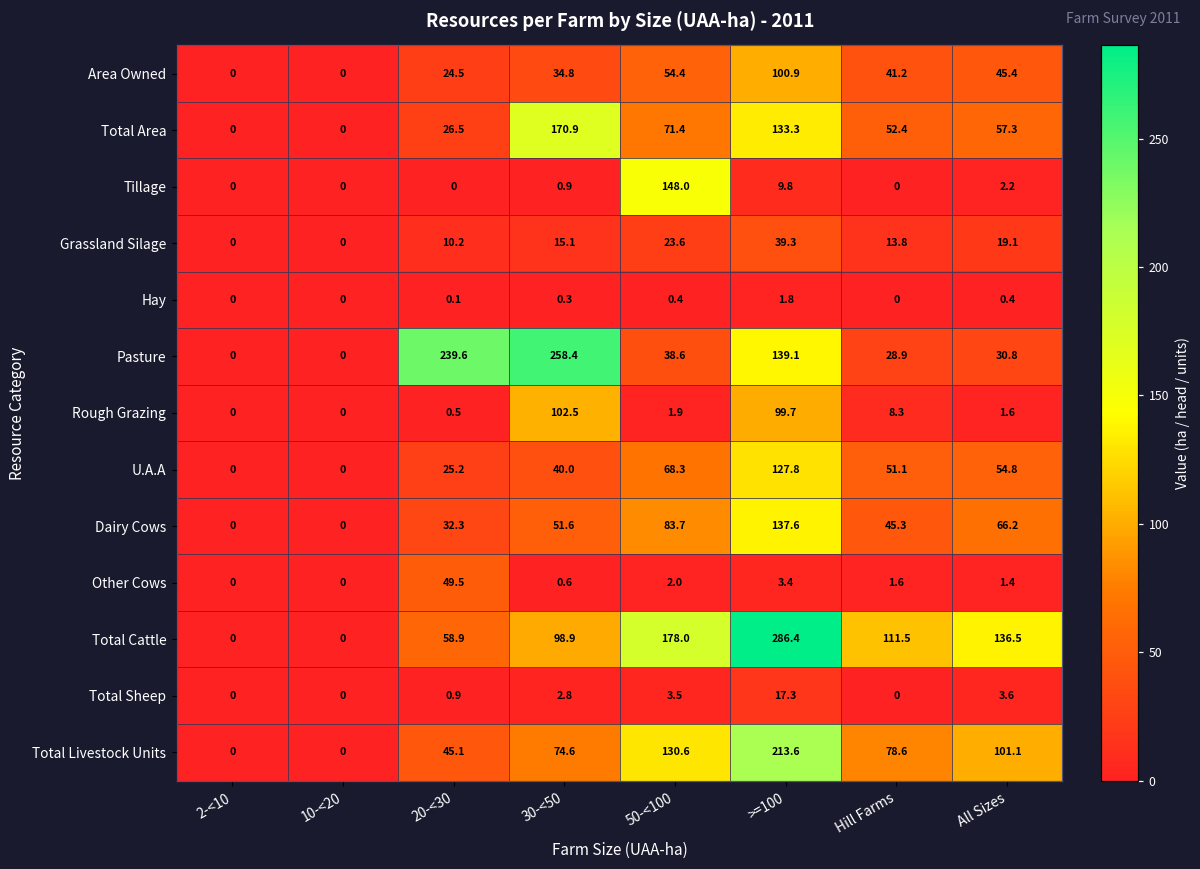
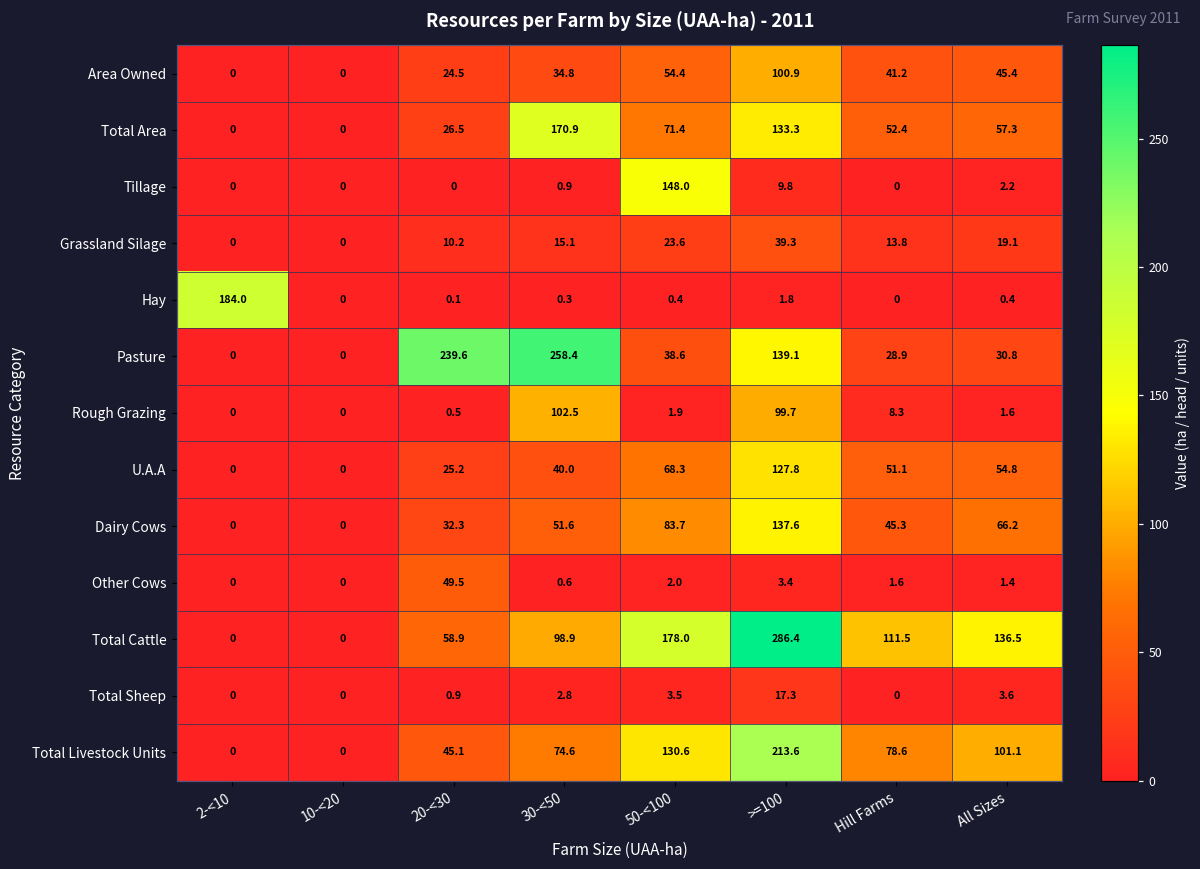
  {
    "Area Owned": {
      "2-<10": 0,
      "10-<20": 0,
      "20-<30": 24.5,
      "30-<50": 34.8,
      "50-<100": 54.4,
      ">=100": 100.9,
      "Hill Farms": 41.2,
      "All Sizes": 45.4
    },
    "Total Area": {
      "2-<10": 0,
      "10-<20": 0,
      "20-<30": 26.5,
      "30-<50": 170.9,
      "50-<100": 71.4,
      ">=100": 133.3,
      "Hill Farms": 52.4,
      "All Sizes": 57.3
    },
    "Tillage": {
      "2-<10": 0,
      "10-<20": 0,
      "20-<30": 0,
      "30-<50": 0.9,
      "50-<100": 148.0,
      ">=100": 9.8,
      "Hill Farms": 0,
      "All Sizes": 2.2
    },
    "Grassland Silage": {
      "2-<10": 0,
      "10-<20": 0,
      "20-<30": 10.2,
      "30-<50": 15.1,
      "50-<100": 23.6,
      ">=100": 39.3,
      "Hill Farms": 13.8,
      "All Sizes": 19.1
    },
    "Hay": {
-     "2-<10": 0,
+     "2-<10": 184.0,
      "10-<20": 0,
      "20-<30": 0.1,
      "30-<50": 0.3,
      "50-<100": 0.4,
      ">=100": 1.8,
      "Hill Farms": 0,
      "All Sizes": 0.4
    },
    "Pasture": {
      "2-<10": 0,
      "10-<20": 0,
      "20-<30": 239.6,
      "30-<50": 258.4,
      "50-<100": 38.6,
      ">=100": 139.1,
      "Hill Farms": 28.9,
      "All Sizes": 30.8
    },
    "Rough Grazing": {
      "2-<10": 0,
      "10-<20": 0,
      "20-<30": 0.5,
      "30-<50": 102.5,
      "50-<100": 1.9,
      ">=100": 99.7,
      "Hill Farms": 8.3,
      "All Sizes": 1.6
    },
    "U.A.A": {
      "2-<10": 0,
      "10-<20": 0,
      "20-<30": 25.2,
      "30-<50": 40.0,
      "50-<100": 68.3,
      ">=100": 127.8,
      "Hill Farms": 51.1,
      "All Sizes": 54.8
    },
    "Dairy Cows": {
      "2-<10": 0,
      "10-<20": 0,
      "20-<30": 32.3,
      "30-<50": 51.6,
      "50-<100": 83.7,
      ">=100": 137.6,
      "Hill Farms": 45.3,
      "All Sizes": 66.2
    },
    "Other Cows": {
      "2-<10": 0,
      "10-<20": 0,
      "20-<30": 49.5,
      "30-<50": 0.6,
      "50-<100": 2.0,
      ">=100": 3.4,
      "Hill Farms": 1.6,
      "All Sizes": 1.4
    },
    "Total Cattle": {
      "2-<10": 0,
      "10-<20": 0,
      "20-<30": 58.9,
      "30-<50": 98.9,
      "50-<100": 178.0,
      ">=100": 286.4,
      "Hill Farms": 111.5,
      "All Sizes": 136.5
    },
    "Total Sheep": {
      "2-<10": 0,
      "10-<20": 0,
      "20-<30": 0.9,
      "30-<50": 2.8,
      "50-<100": 3.5,
      ">=100": 17.3,
      "Hill Farms": 0,
      "All Sizes": 3.6
    },
    "Total Livestock Units": {
      "2-<10": 0,
      "10-<20": 0,
      "20-<30": 45.1,
      "30-<50": 74.6,
      "50-<100": 130.6,
      ">=100": 213.6,
      "Hill Farms": 78.6,
      "All Sizes": 101.1
    }
  }
